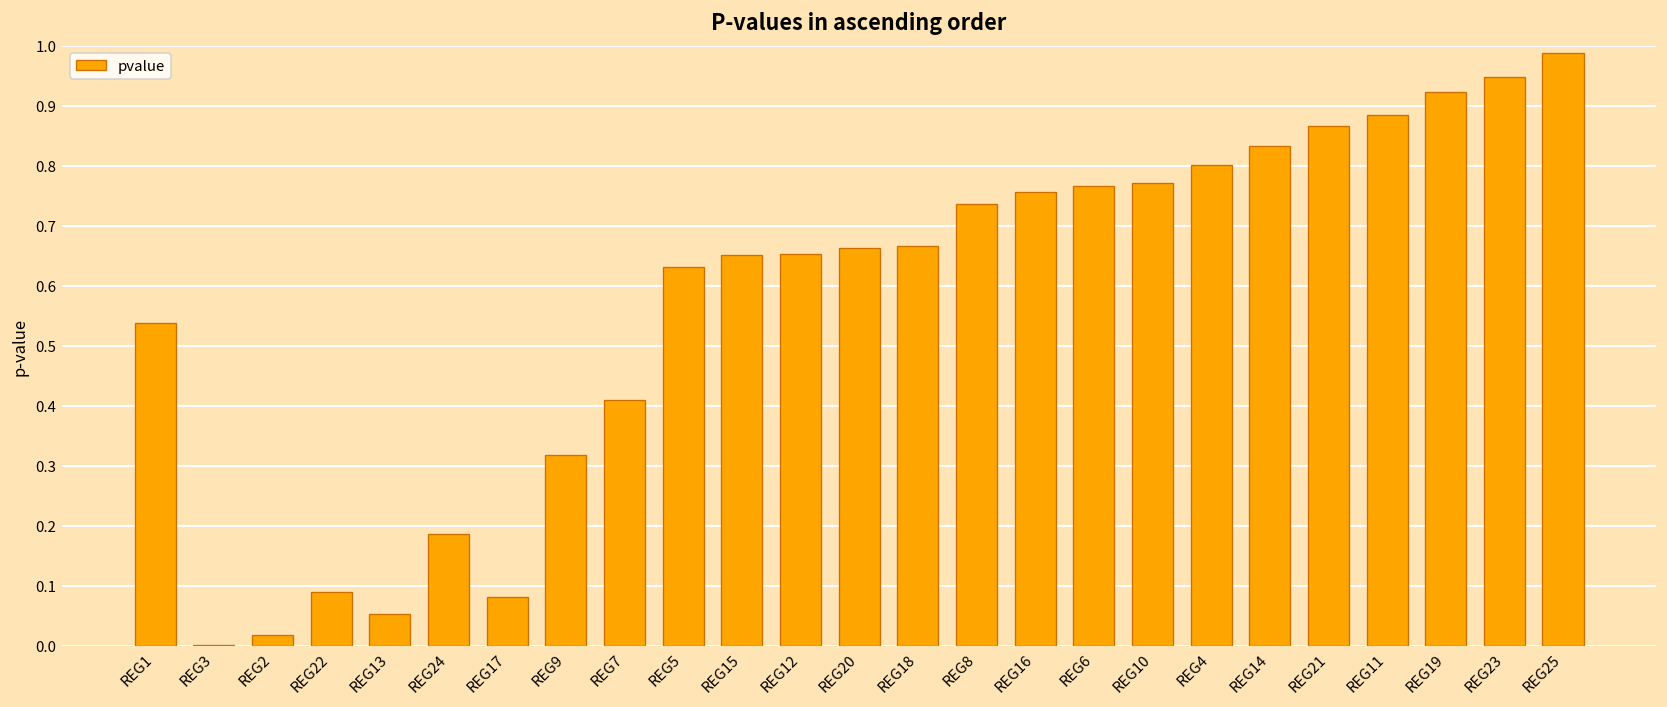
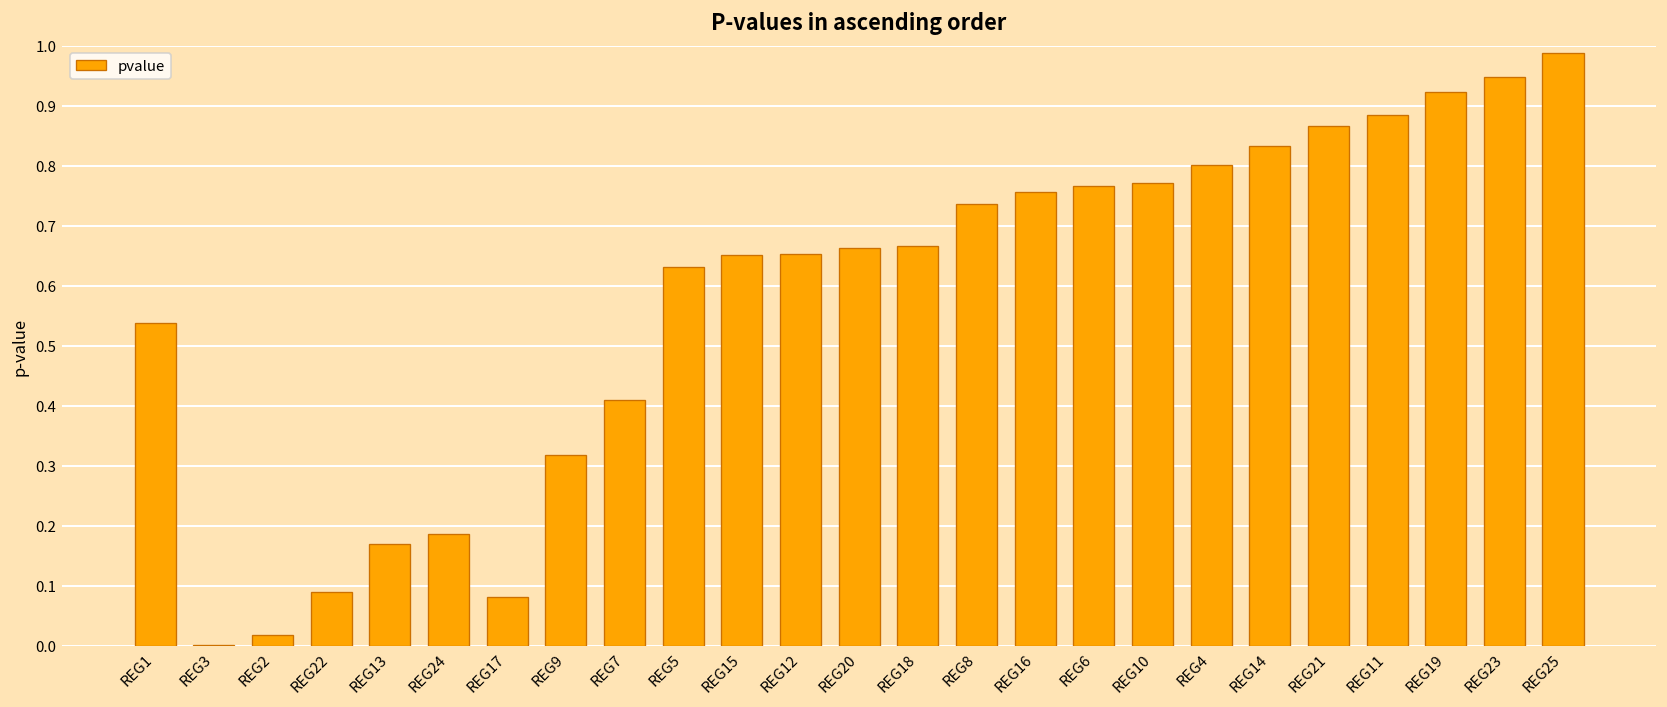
  {
    "REG1": 0.54,
    "REG2": 0.02,
    "REG22": 0.09,
-   "REG13": 0.05,
+   "REG13": 0.17,
    "REG24": 0.19,
    "REG17": 0.08,
    "REG9": 0.32,
    "REG7": 0.41,
    "REG5": 0.63,
    "REG15": 0.65,
    "REG12": 0.65,
    "REG20": 0.66,
    "REG18": 0.67,
    "REG8": 0.74,
    "REG16": 0.76,
    "REG6": 0.77,
    "REG10": 0.77,
    "REG4": 0.80,
    "REG14": 0.83,
    "REG21": 0.87,
    "REG11": 0.89,
    "REG19": 0.92,
    "REG23": 0.95,
    "REG25": 0.99
  }
